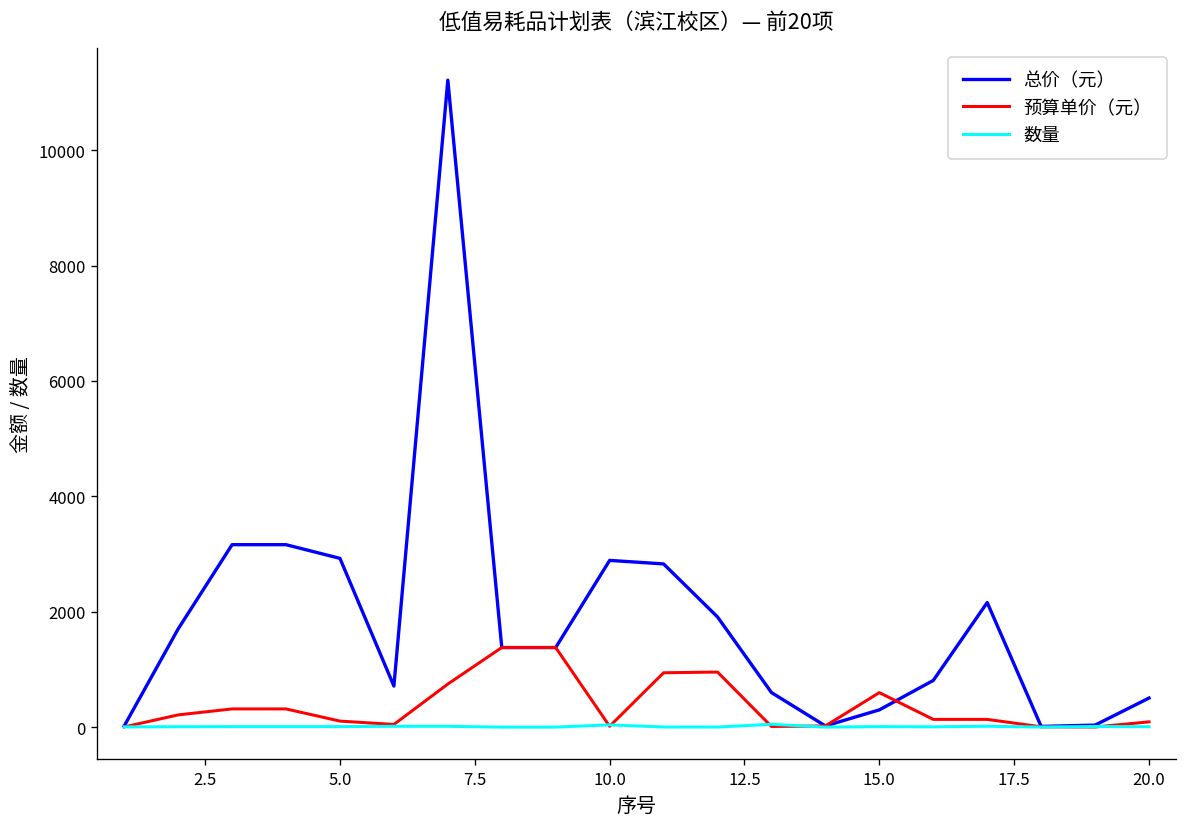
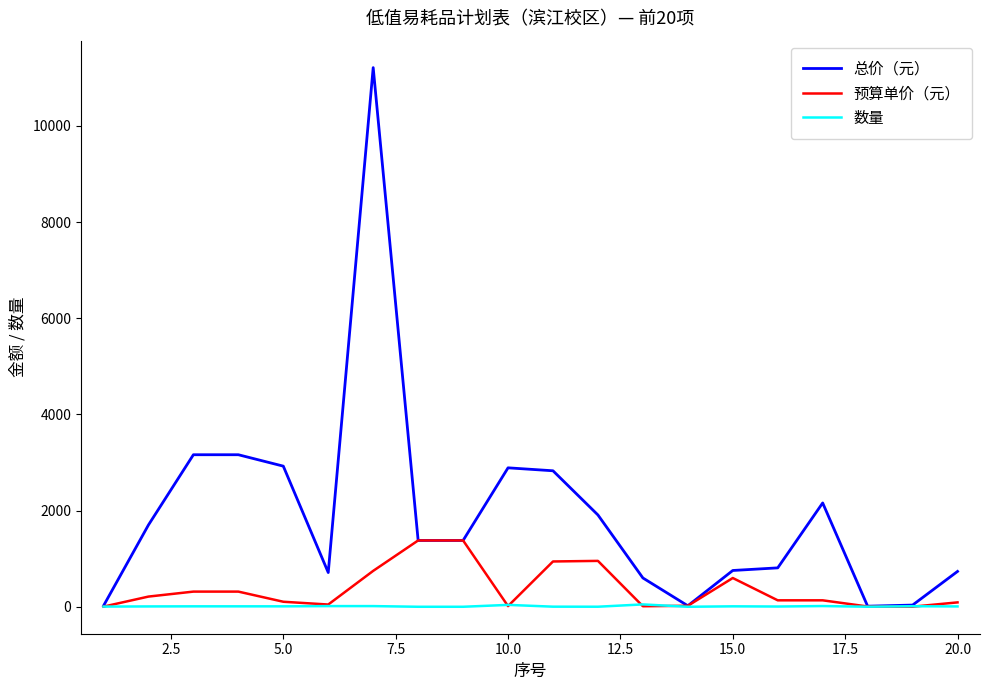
  {
    "总价（元）": {
      "5.0": 2900,
      "10.0": 2900,
-     "15.0": 300,
-     "20.0": 500
+     "15.0": 800,
+     "20.0": 700
    },
    "预算单价（元）": {
      "5.0": 100,
      "15.0": 600,
      "20.0": 100
    },
    "数量": {
      "5.0": 0,
      "15.0": 0,
      "20.0": 0
    }
  }
